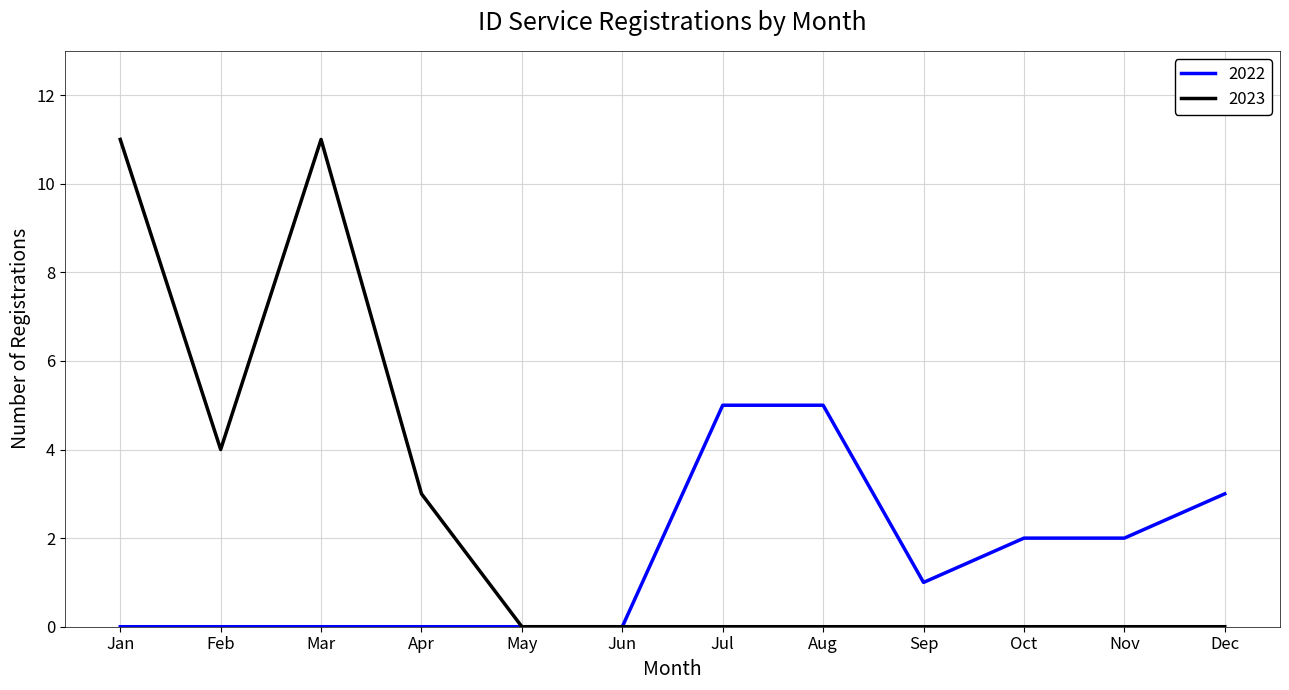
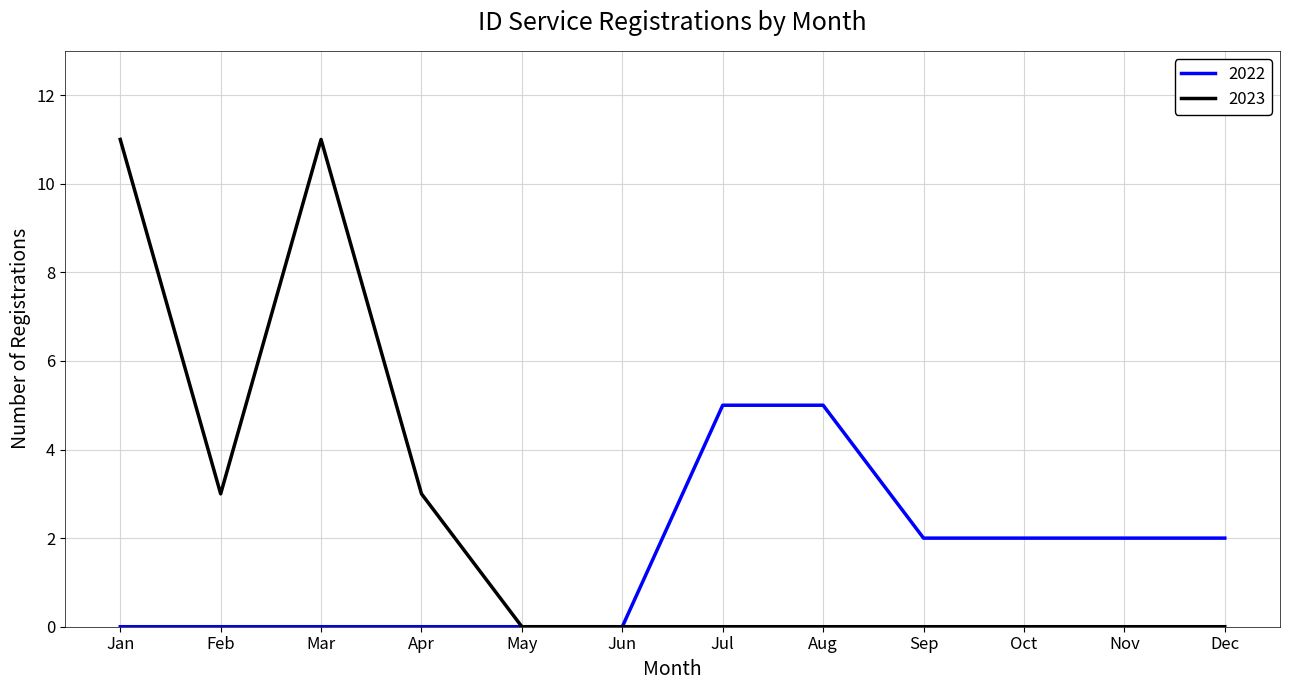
  {
    "2022": {
      "Jan": 0,
      "Feb": 0,
      "Mar": 0,
      "Apr": 0,
      "Jul": 5,
      "Aug": 5,
-     "Sep": 1,
+     "Sep": 2,
      "Oct": 2,
      "Nov": 2,
-     "Dec": 3
+     "Dec": 2
    },
    "2023": {
      "Jan": 11,
-     "Feb": 4,
+     "Feb": 3,
      "Mar": 11,
      "Apr": 3,
      "Jul": 0,
      "Aug": 0,
      "Sep": 0,
      "Oct": 0,
      "Nov": 0,
      "Dec": 0
    }
  }
